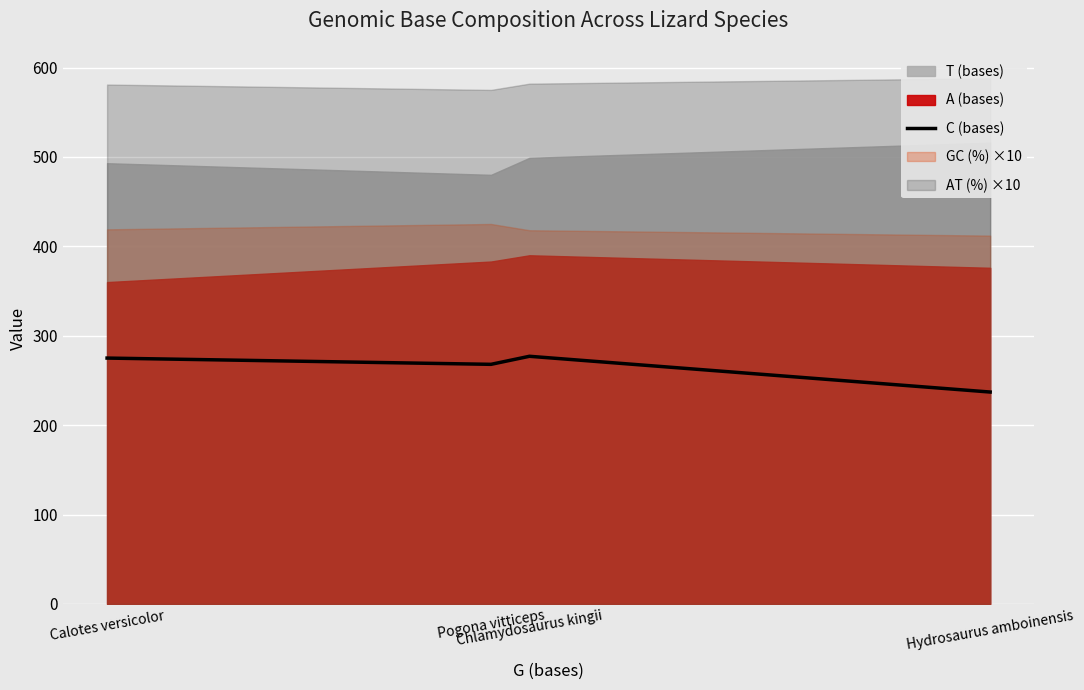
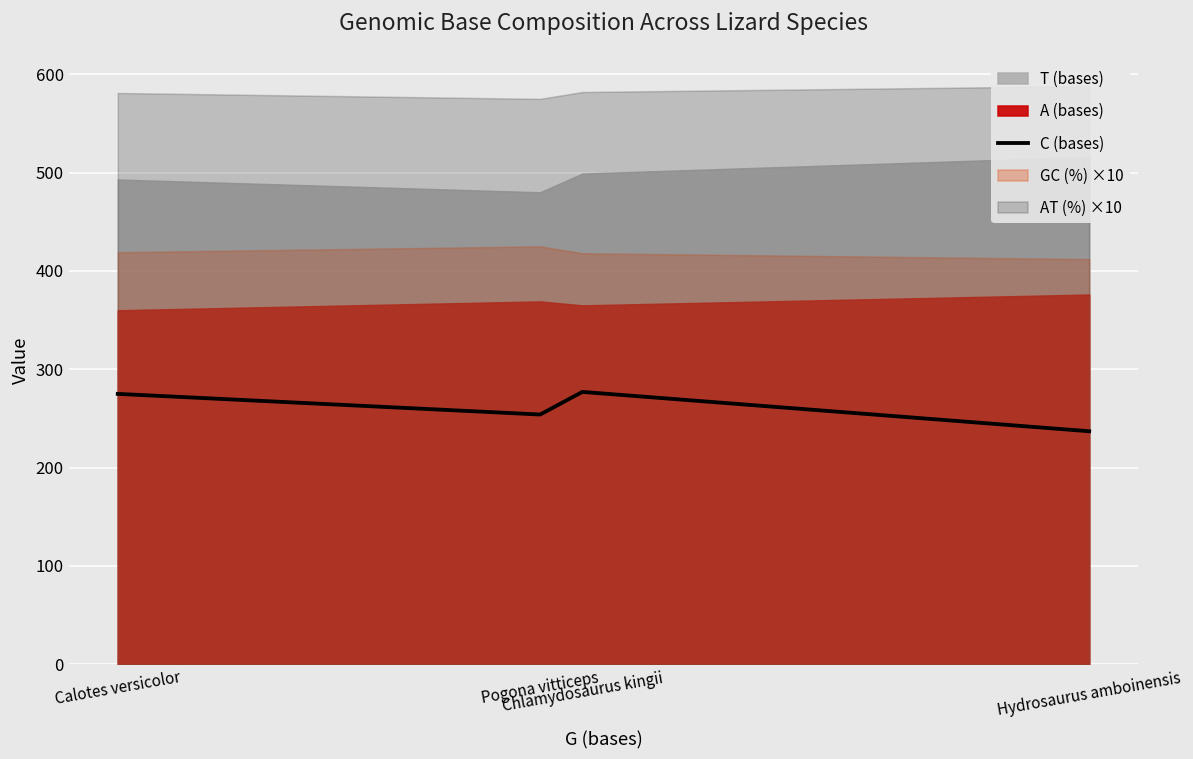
  {
    "C (bases)": {
      "Calotes versicolor": 280,
-     "Pogona vitticeps": 270,
+     "Pogona vitticeps": 250,
      "Chlamydosaurus kingii": 280,
      "Hydrosaurus amboinensis": 240
    },
    "A (bases)": {
      "Calotes versicolor": 360,
-     "Pogona vitticeps": 380,
-     "Chlamydosaurus kingii": 390,
+     "Pogona vitticeps": 370,
+     "Chlamydosaurus kingii": 370,
      "Hydrosaurus amboinensis": 380
    },
    "GC (%) ×10": {
      "Calotes versicolor": 420,
      "Pogona vitticeps": 430,
      "Chlamydosaurus kingii": 420,
      "Hydrosaurus amboinensis": 410
    }
  }
